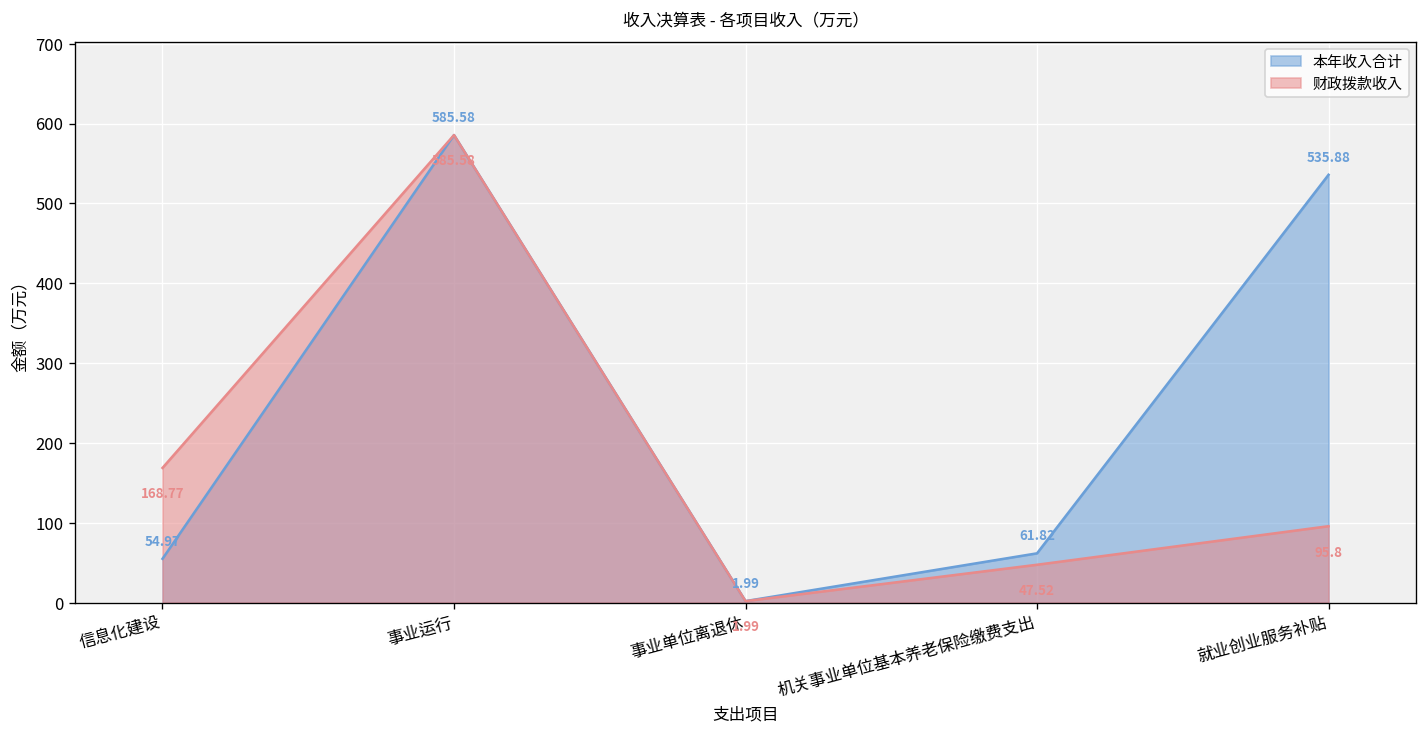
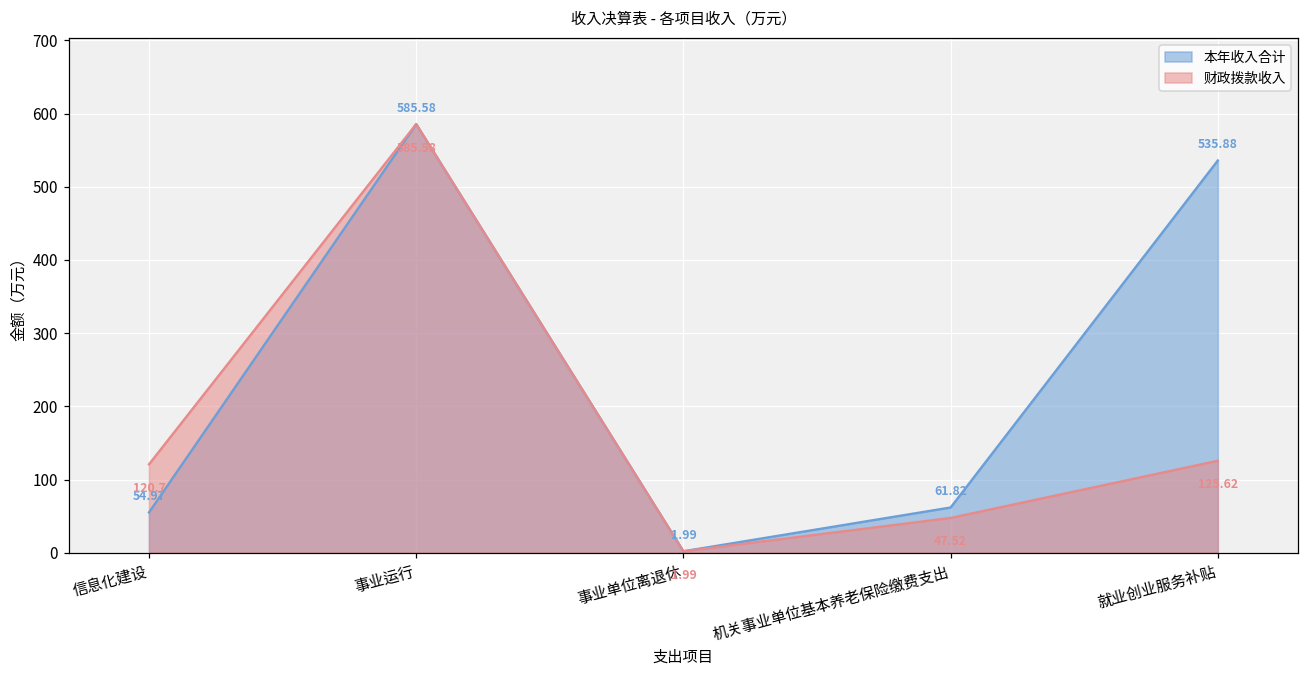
  {
    "本年收入合计": {
      "机关事业单位基本养老保险缴费支出": 61.82,
      "就业创业服务补贴": 535.88
    },
    "财政拨款收入": {
-     "信息化建设": 170,
+     "信息化建设": 120,
      "机关事业单位基本养老保险缴费支出": 50,
-     "就业创业服务补贴": 100
+     "就业创业服务补贴": 130
    }
  }
